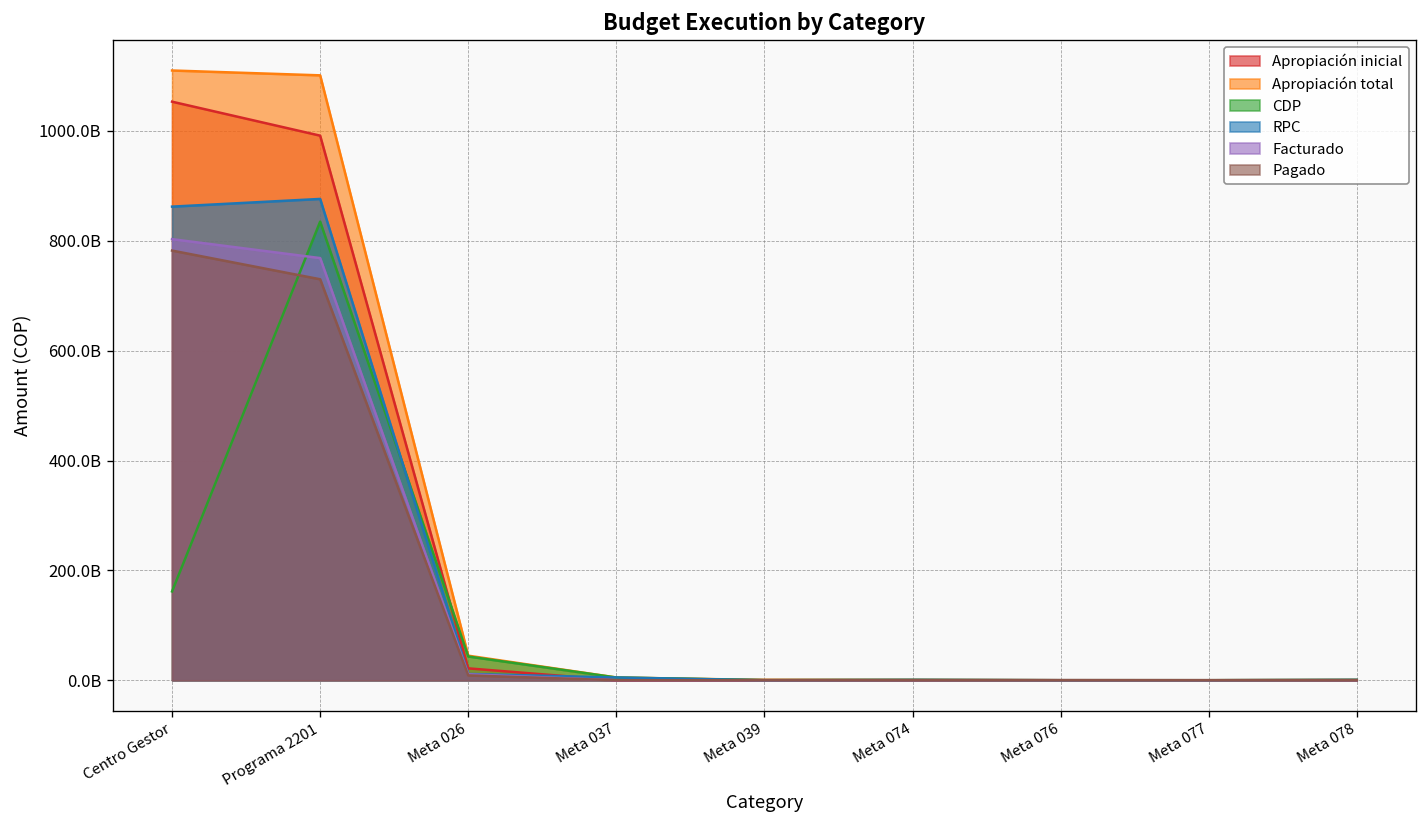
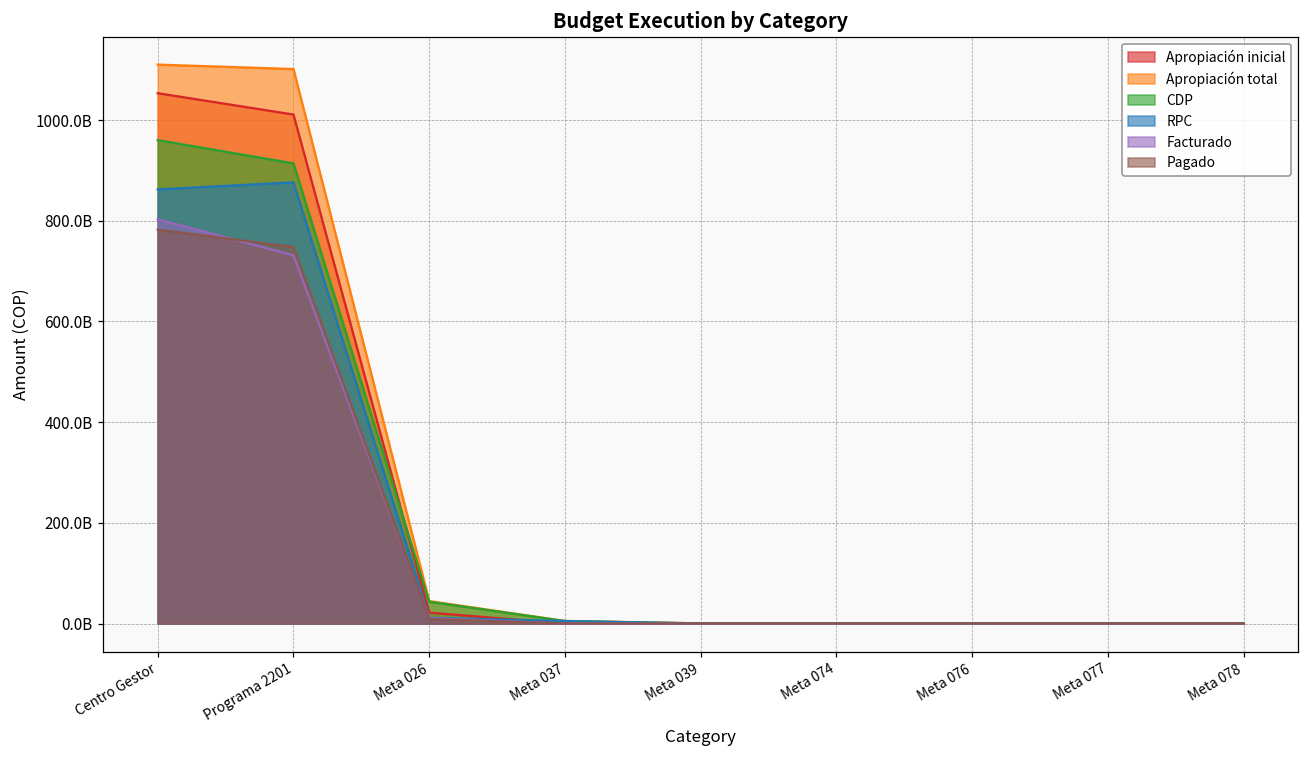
  {
    "Apropiación inicial": {
      "Centro Gestor": 1050000000000,
-     "Programa 2201": 990000000000,
+     "Programa 2201": 1010000000000,
      "Meta 026": 20000000000
    },
    "Apropiación total": {
      "Centro Gestor": 1110000000000,
      "Programa 2201": 1100000000000
    },
    "CDP": {
-     "Centro Gestor": 160000000000,
-     "Programa 2201": 830000000000
+     "Centro Gestor": 960000000000,
+     "Programa 2201": 910000000000
    },
    "RPC": {
      "Centro Gestor": 860000000000,
      "Programa 2201": 880000000000
    },
    "Facturado": {
      "Centro Gestor": 800000000000,
-     "Programa 2201": 770000000000
+     "Programa 2201": 730000000000
    },
    "Pagado": {
      "Centro Gestor": 780000000000,
-     "Programa 2201": 730000000000
+     "Programa 2201": 750000000000
    }
  }
